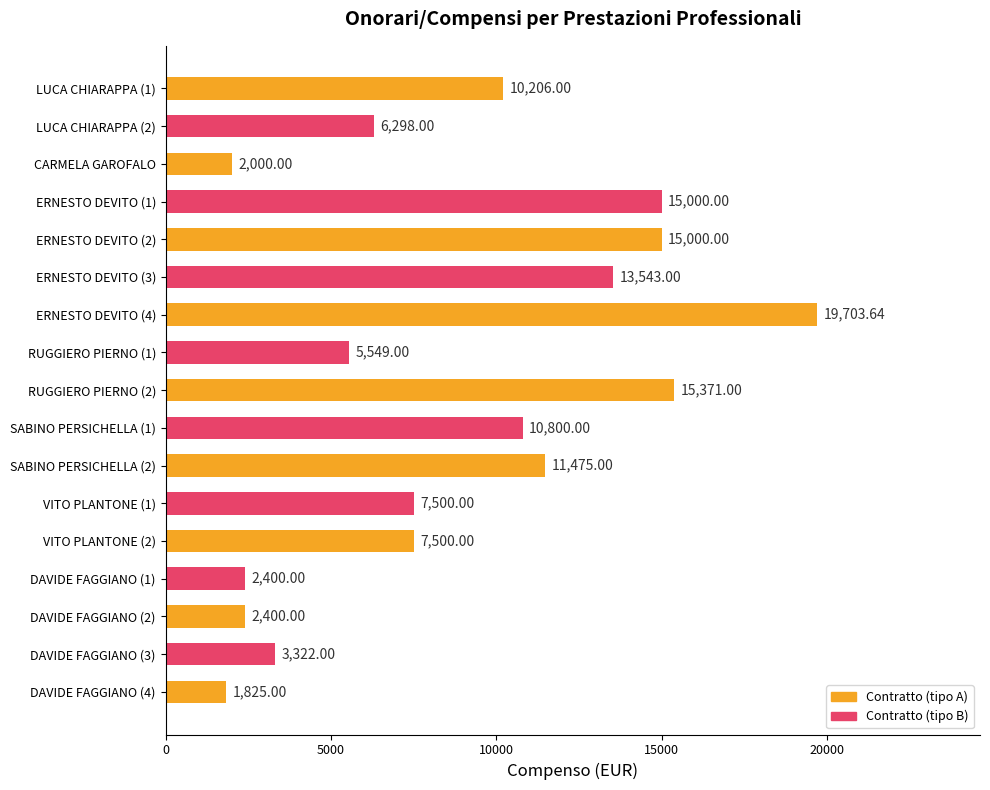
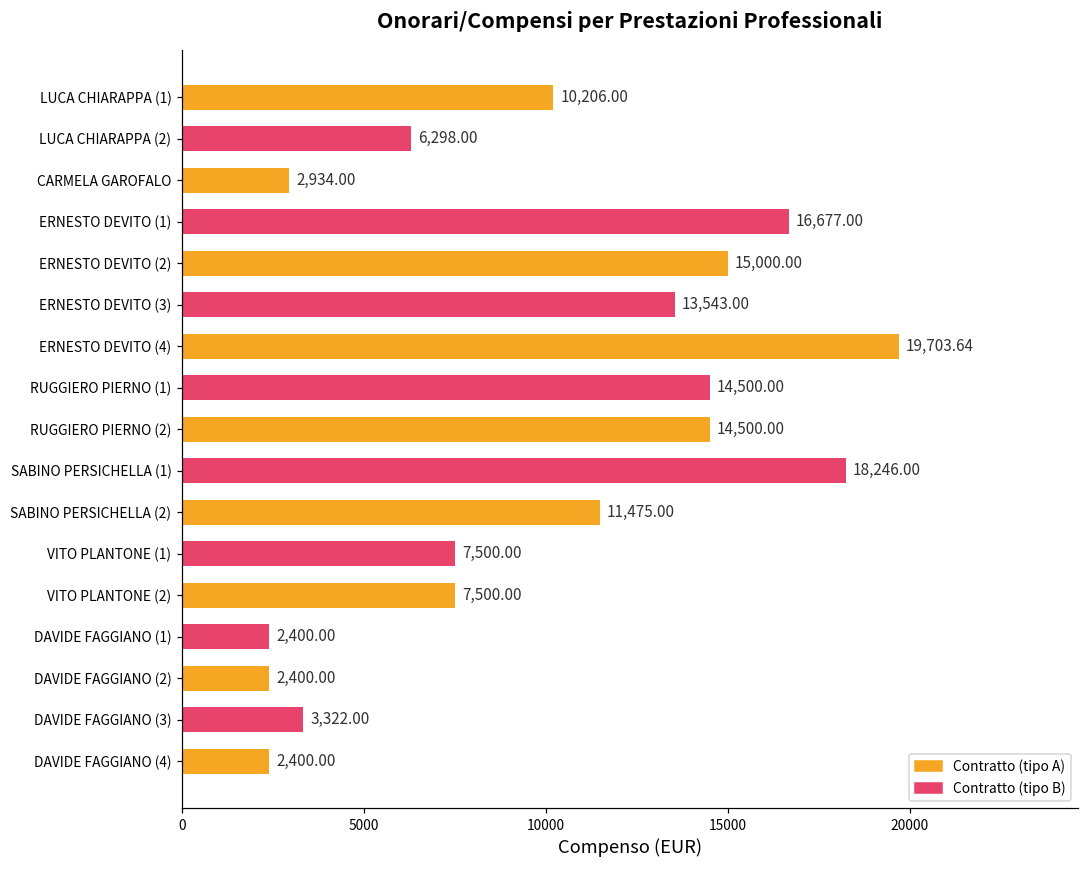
  {
    "LUCA CHIARAPPA (1)": "10,206.00",
    "LUCA CHIARAPPA (2)": "6,298.00",
-   "CARMELA GAROFALO": "2,000.00",
-   "ERNESTO DEVITO (1)": "15,000.00",
+   "CARMELA GAROFALO": "2,934.00",
+   "ERNESTO DEVITO (1)": "16,677.00",
    "ERNESTO DEVITO (2)": "15,000.00",
    "ERNESTO DEVITO (3)": "13,543.00",
    "ERNESTO DEVITO (4)": "19,703.64",
-   "RUGGIERO PIERNO (1)": "5,549.00",
-   "RUGGIERO PIERNO (2)": "15,371.00",
-   "SABINO PERSICHELLA (1)": "10,800.00",
+   "RUGGIERO PIERNO (1)": "14,500.00",
+   "RUGGIERO PIERNO (2)": "14,500.00",
+   "SABINO PERSICHELLA (1)": "18,246.00",
    "SABINO PERSICHELLA (2)": "11,475.00",
    "VITO PLANTONE (1)": "7,500.00",
    "VITO PLANTONE (2)": "7,500.00",
    "DAVIDE FAGGIANO (1)": "2,400.00",
    "DAVIDE FAGGIANO (2)": "2,400.00",
    "DAVIDE FAGGIANO (3)": "3,322.00",
-   "DAVIDE FAGGIANO (4)": "1,825.00"
+   "DAVIDE FAGGIANO (4)": "2,400.00"
  }
